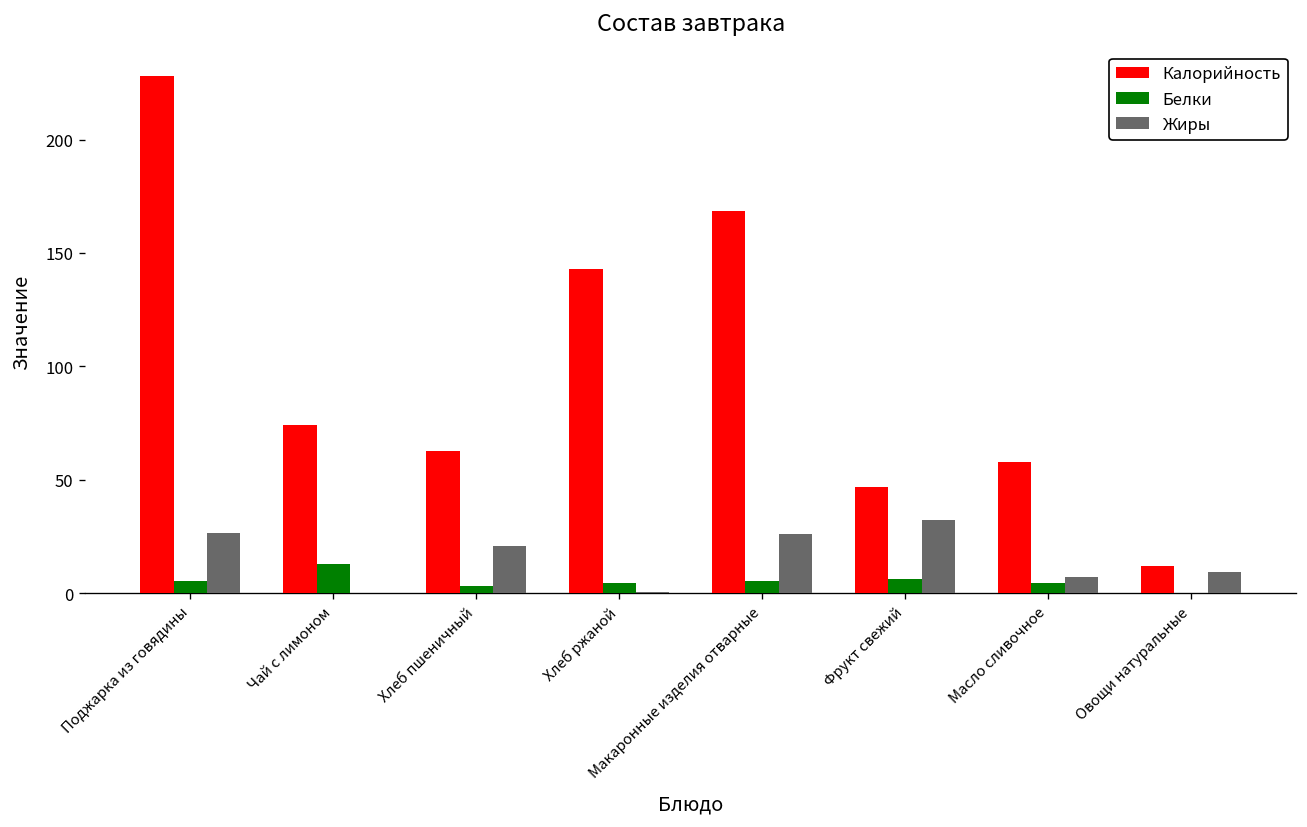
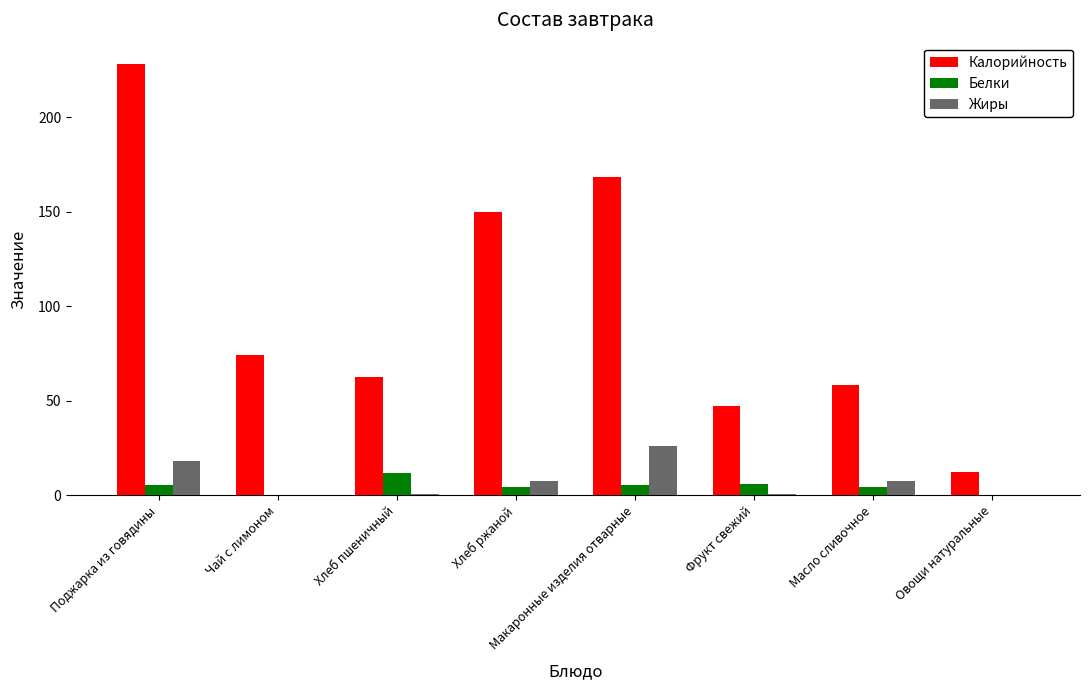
  {
    "Калорийность": {
      "Поджарка из говядины": 228,
      "Чай с лимоном": 74,
      "Хлеб пшеничный": 63,
-     "Хлеб ржаной": 143,
+     "Хлеб ржаной": 150,
      "Макаронные изделия отварные": 168,
      "Фрукт свежий": 47,
      "Масло сливочное": 58,
      "Овощи натуральные": 12
    },
    "Белки": {
      "Поджарка из говядины": 5,
-     "Чай с лимоном": 13,
-     "Хлеб пшеничный": 3,
+     "Чай с лимоном": 0,
+     "Хлеб пшеничный": 12,
      "Хлеб ржаной": 4,
      "Макаронные изделия отварные": 6,
      "Фрукт свежий": 6,
      "Масло сливочное": 4
    },
    "Жиры": {
-     "Поджарка из говядины": 26,
-     "Хлеб пшеничный": 21,
-     "Хлеб ржаной": 1,
+     "Поджарка из говядины": 18,
+     "Хлеб пшеничный": 0,
+     "Хлеб ржаной": 7,
      "Макаронные изделия отварные": 26,
-     "Фрукт свежий": 32,
+     "Фрукт свежий": 0,
      "Масло сливочное": 7,
-     "Овощи натуральные": 9
+     "Овощи натуральные": 0
    }
  }
